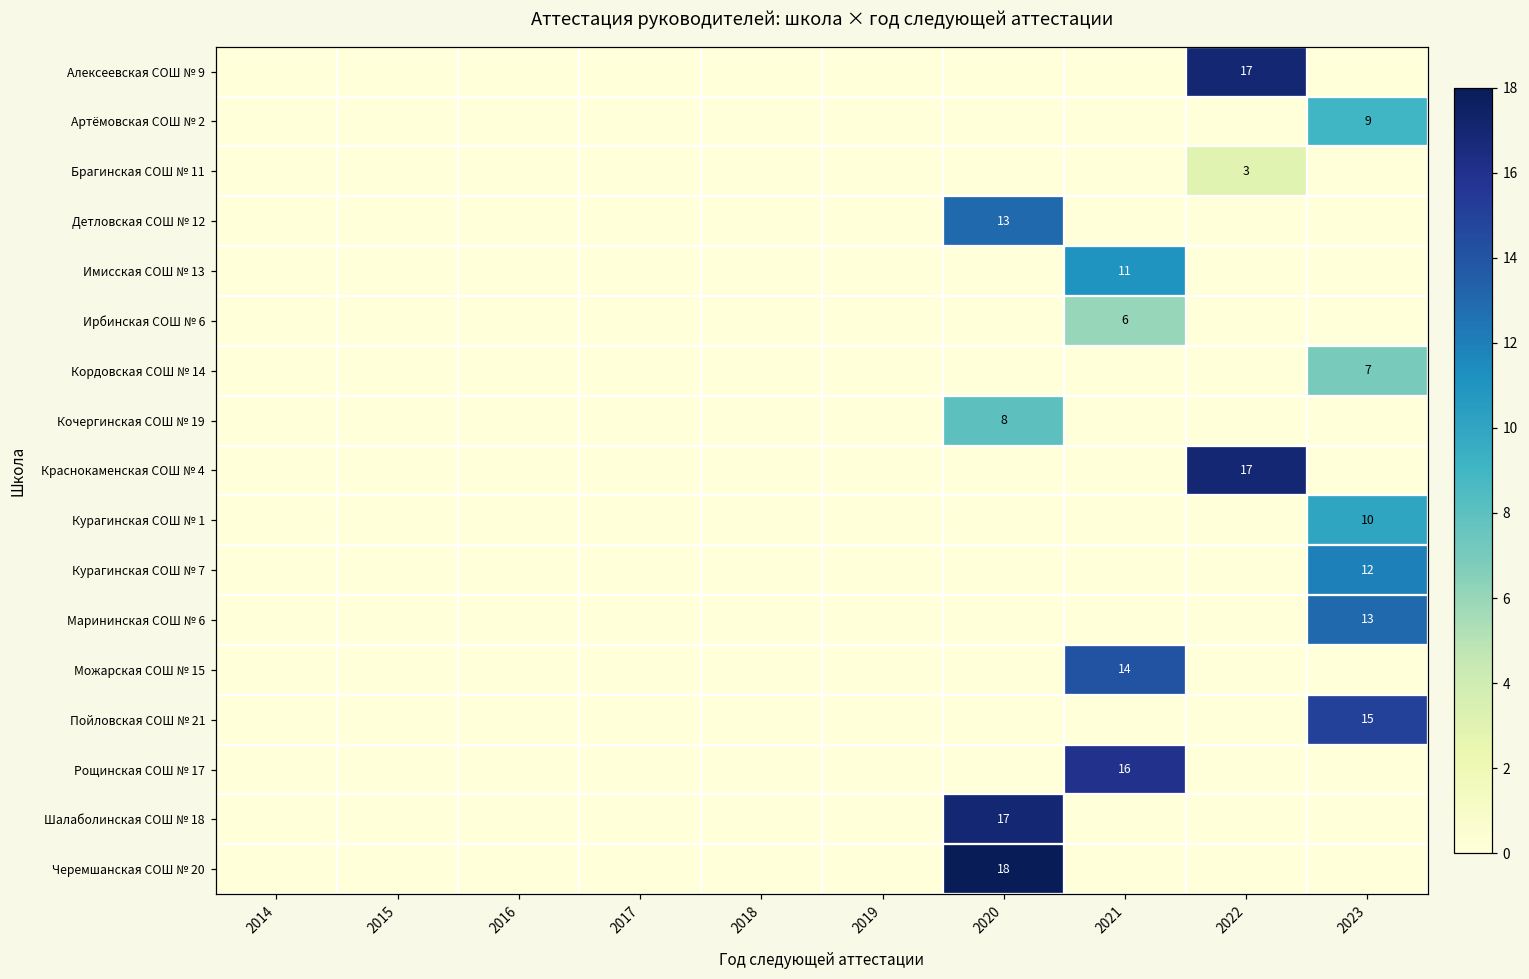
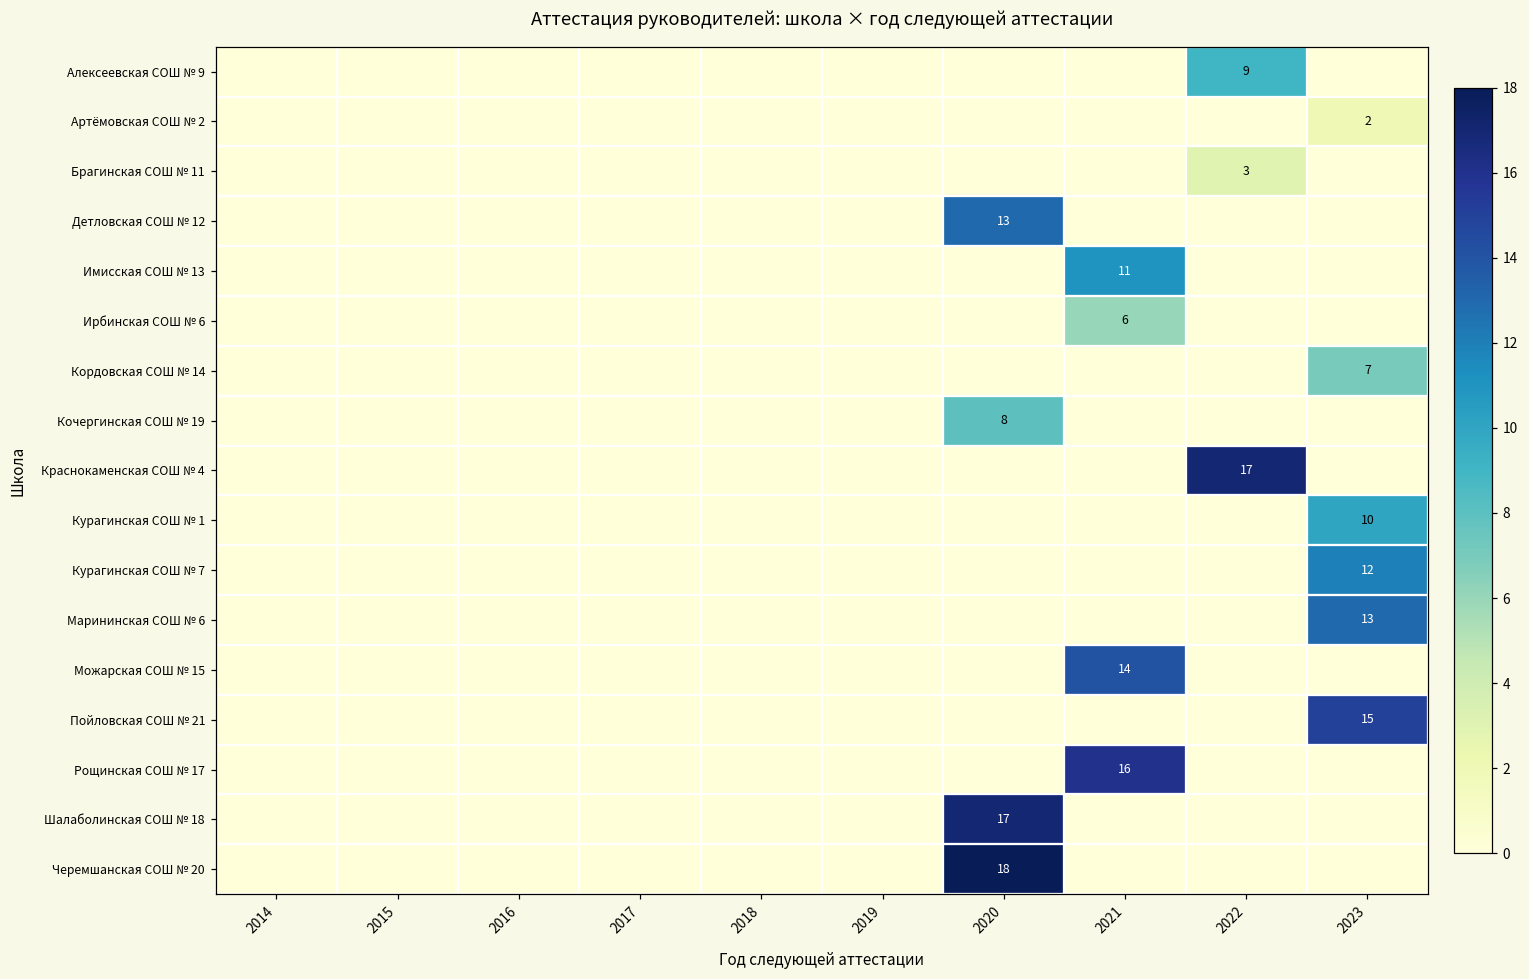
  {
    "Алексеевская СОШ № 9": {
-     "2022": 17
+     "2022": 9
    },
    "Артёмовская СОШ № 2": {
-     "2023": 9
+     "2023": 2
    },
    "Брагинская СОШ № 11": {
      "2022": 3
    },
    "Детловская СОШ № 12": {
      "2020": 13
    },
    "Имисская СОШ № 13": {
      "2021": 11
    },
    "Ирбинская СОШ № 6": {
      "2021": 6
    },
    "Кордовская СОШ № 14": {
      "2023": 7
    },
    "Кочергинская СОШ № 19": {
      "2020": 8
    },
    "Краснокаменская СОШ № 4": {
      "2022": 17
    },
    "Курагинская СОШ № 1": {
      "2023": 10
    },
    "Курагинская СОШ № 7": {
      "2023": 12
    },
    "Марининская СОШ № 6": {
      "2023": 13
    },
    "Можарская СОШ № 15": {
      "2021": 14
    },
    "Пойловская СОШ № 21": {
      "2023": 15
    },
    "Рощинская СОШ № 17": {
      "2021": 16
    },
    "Шалаболинская СОШ № 18": {
      "2020": 17
    },
    "Черемшанская СОШ № 20": {
      "2020": 18
    }
  }
